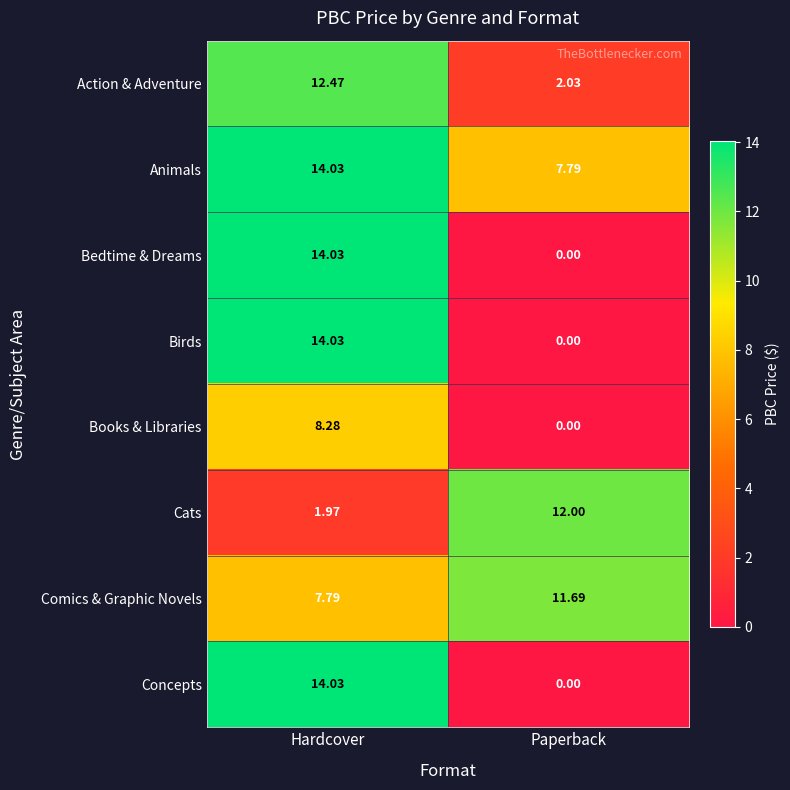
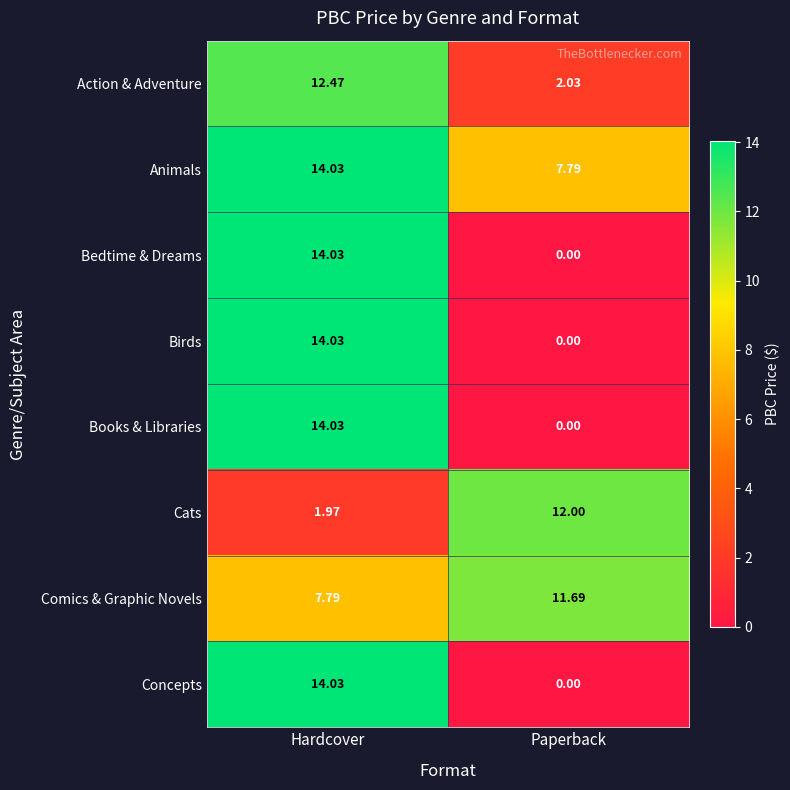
  {
    "Action & Adventure": {
      "Hardcover": 12.47
    },
    "Animals": {
      "Hardcover": 14.03,
      "Paperback": 7.79
    },
    "Bedtime & Dreams": {
      "Hardcover": 14.03,
      "Paperback": 0.00
    },
    "Birds": {
      "Hardcover": 14.03,
      "Paperback": 0.00
    },
    "Books & Libraries": {
-     "Hardcover": 8.28,
+     "Hardcover": 14.03,
      "Paperback": 0.00
    },
    "Cats": {
      "Hardcover": 1.97,
      "Paperback": 12.00
    },
    "Comics & Graphic Novels": {
      "Hardcover": 7.79,
      "Paperback": 11.69
    },
    "Concepts": {
      "Hardcover": 14.03,
      "Paperback": 0.00
    }
  }
